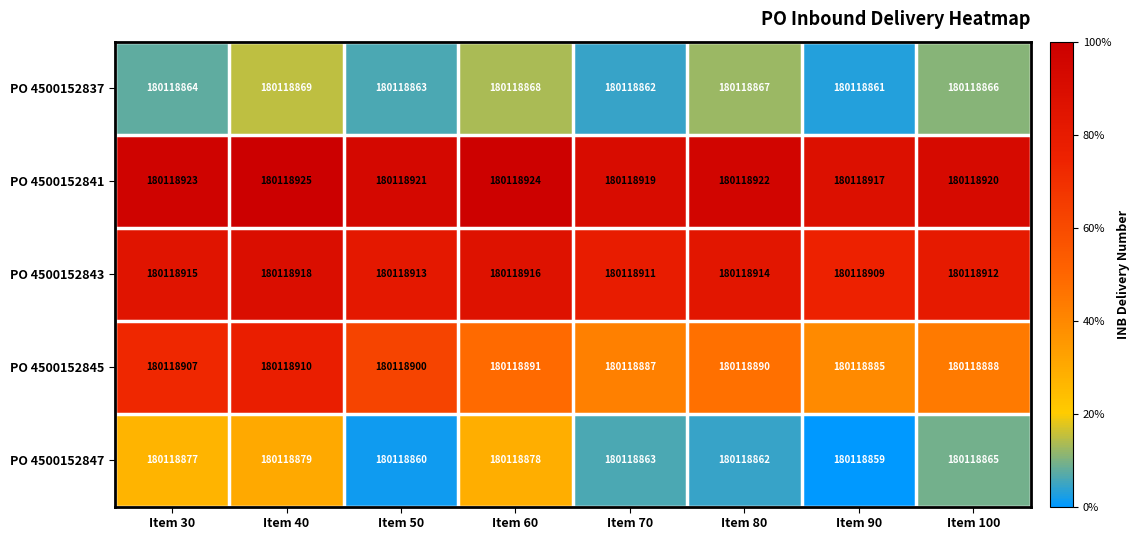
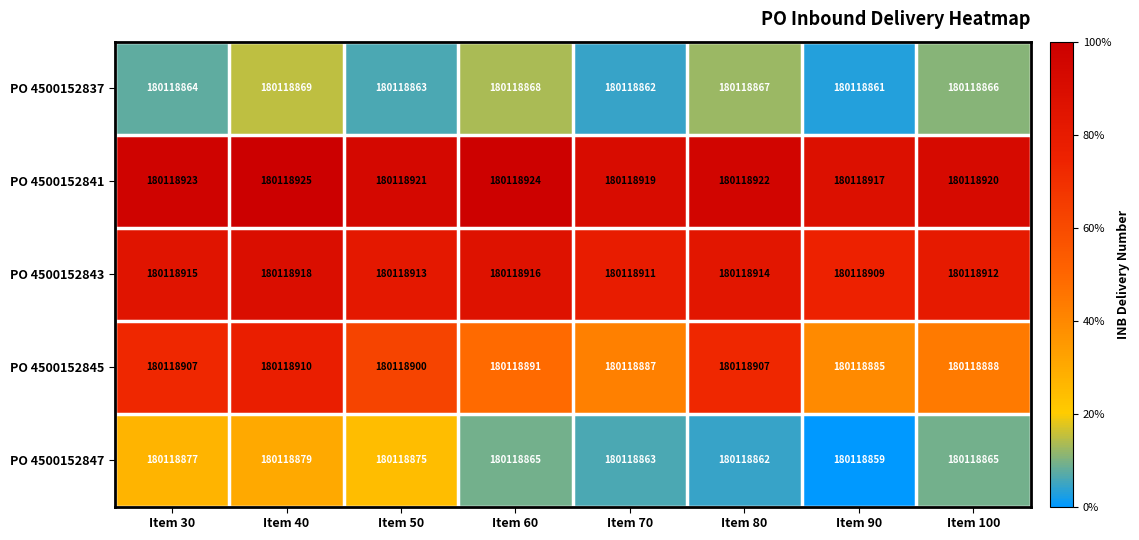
  {
    "PO 4500152837": {
      "Item 30": 180118864,
      "Item 40": 180118869,
      "Item 50": 180118863,
      "Item 60": 180118868,
      "Item 70": 180118862,
      "Item 80": 180118867,
      "Item 90": 180118861,
      "Item 100": 180118866
    },
    "PO 4500152841": {
      "Item 30": 180118923,
      "Item 40": 180118925,
      "Item 50": 180118921,
      "Item 60": 180118924,
      "Item 70": 180118919,
      "Item 80": 180118922,
      "Item 90": 180118917,
      "Item 100": 180118920
    },
    "PO 4500152843": {
      "Item 30": 180118915,
      "Item 40": 180118918,
      "Item 50": 180118913,
      "Item 60": 180118916,
      "Item 70": 180118911,
      "Item 80": 180118914,
      "Item 90": 180118909,
      "Item 100": 180118912
    },
    "PO 4500152845": {
      "Item 30": 180118907,
      "Item 40": 180118910,
      "Item 50": 180118900,
      "Item 60": 180118891,
      "Item 70": 180118887,
-     "Item 80": 180118890,
+     "Item 80": 180118907,
      "Item 90": 180118885,
      "Item 100": 180118888
    },
    "PO 4500152847": {
      "Item 30": 180118877,
      "Item 40": 180118879,
-     "Item 50": 180118860,
-     "Item 60": 180118878,
+     "Item 50": 180118875,
+     "Item 60": 180118865,
      "Item 70": 180118863,
      "Item 80": 180118862,
      "Item 90": 180118859,
      "Item 100": 180118865
    }
  }
